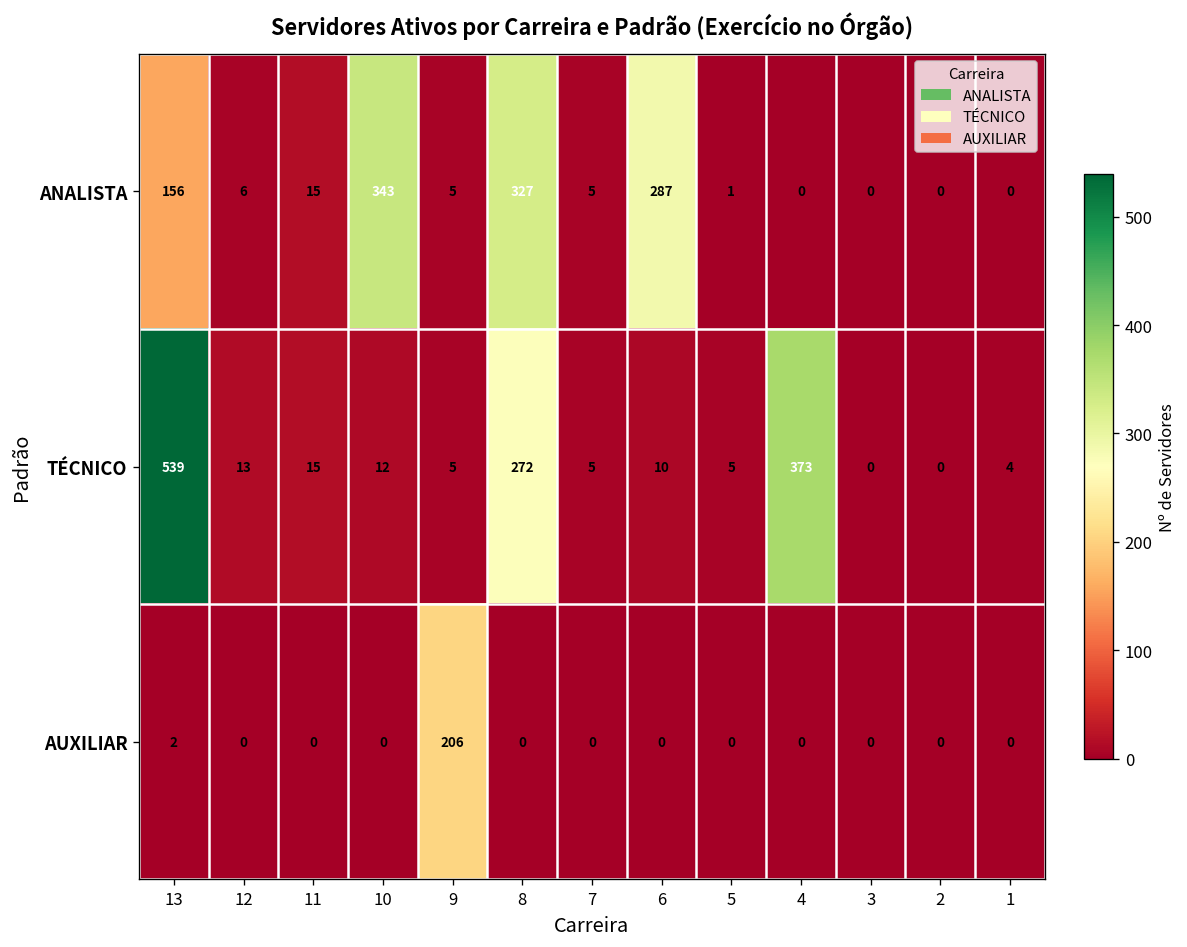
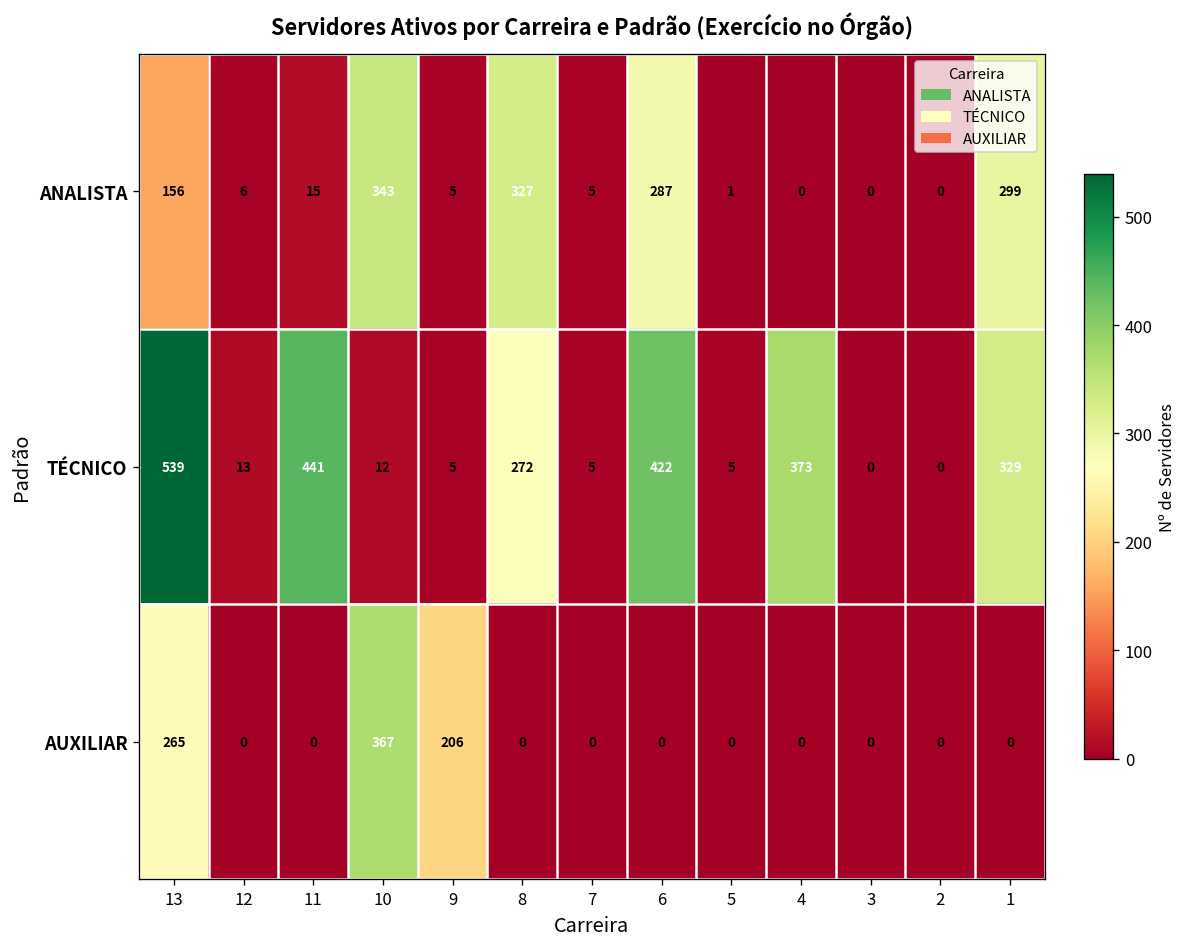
  {
    "ANALISTA": {
      "13": 156,
      "12": 6,
      "11": 15,
      "10": 343,
      "9": 5,
      "8": 327,
      "7": 5,
      "6": 287,
      "5": 1,
      "4": 0,
      "3": 0,
      "2": 0,
-     "1": 0
+     "1": 299
    },
    "TÉCNICO": {
      "13": 539,
      "12": 13,
-     "11": 15,
+     "11": 441,
      "10": 12,
      "9": 5,
      "8": 272,
      "7": 5,
-     "6": 10,
+     "6": 422,
      "5": 5,
      "4": 373,
      "3": 0,
      "2": 0,
-     "1": 4
+     "1": 329
    },
    "AUXILIAR": {
-     "13": 2,
+     "13": 265,
      "12": 0,
      "11": 0,
-     "10": 0,
+     "10": 367,
      "9": 206,
      "8": 0,
      "7": 0,
      "6": 0,
      "5": 0,
      "4": 0,
      "3": 0,
      "2": 0,
      "1": 0
    }
  }
